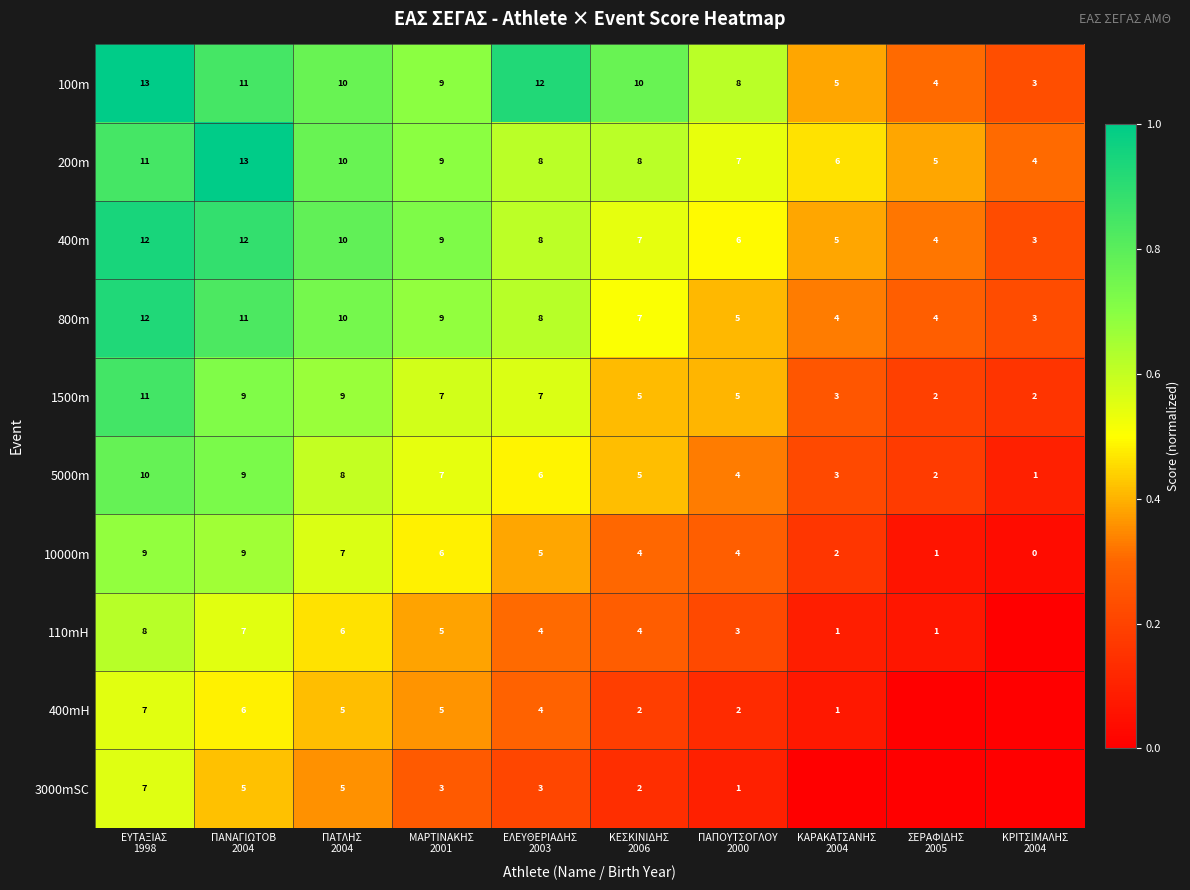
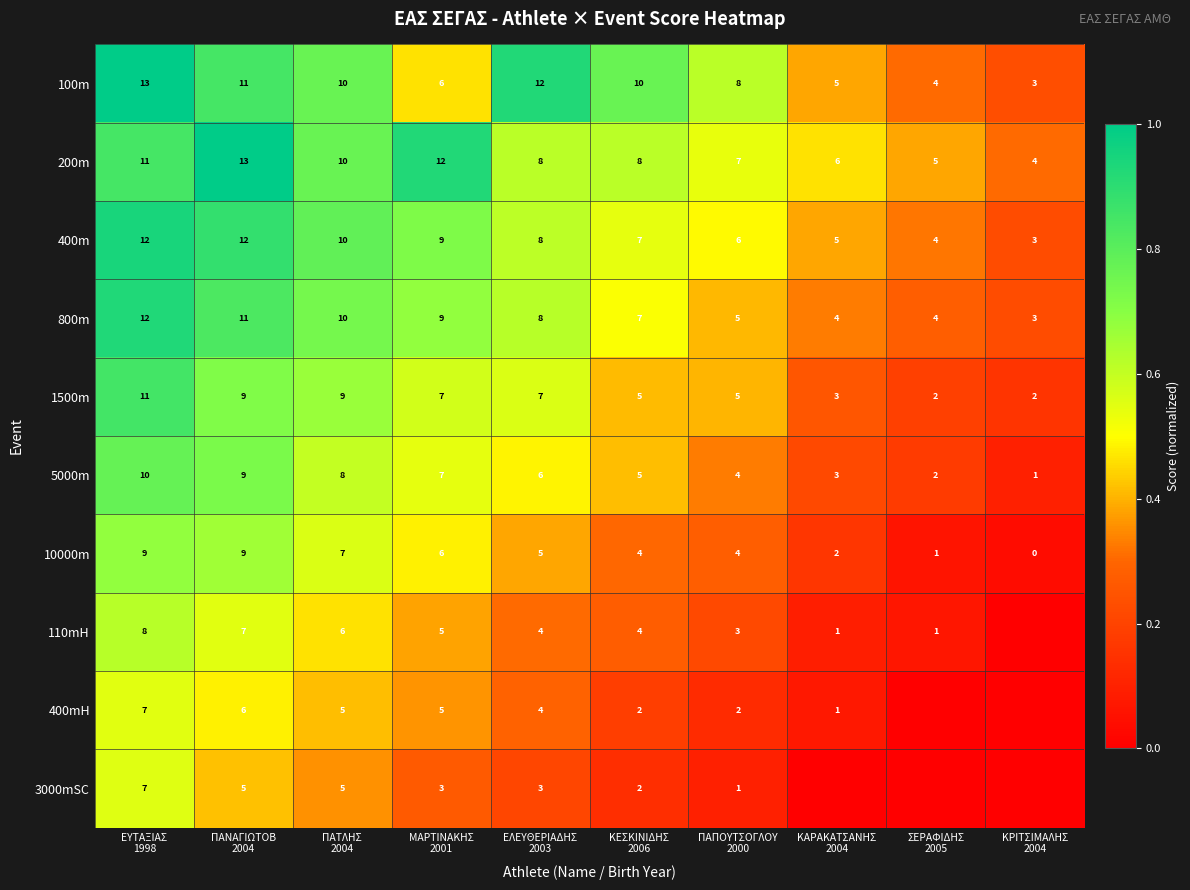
  {
    "100m": {
      "ΕΥΤΑΞΙΑΣ 1998": 13,
      "ΠΑΝΑΓΙΩΤΟΒ 2004": 11,
      "ΠΑΤΛΗΣ 2004": 10,
-     "ΜΑΡΤΙΝΑΚΗΣ 2001": 9,
+     "ΜΑΡΤΙΝΑΚΗΣ 2001": 6,
      "ΕΛΕΥΘΕΡΙΑΔΗΣ 2003": 12,
      "ΚΕΣΚΙΝΙΔΗΣ 2006": 10,
      "ΠΑΠΟΥΤΣΟΓΛΟΥ 2000": 8,
      "ΚΑΡΑΚΑΤΣΑΝΗΣ 2004": 5,
      "ΣΕΡΑΦΙΔΗΣ 2005": 4,
      "ΚΡΙΤΣΙΜΑΛΗΣ 2004": 3
    },
    "200m": {
      "ΕΥΤΑΞΙΑΣ 1998": 11,
      "ΠΑΝΑΓΙΩΤΟΒ 2004": 13,
      "ΠΑΤΛΗΣ 2004": 10,
-     "ΜΑΡΤΙΝΑΚΗΣ 2001": 9,
+     "ΜΑΡΤΙΝΑΚΗΣ 2001": 12,
      "ΕΛΕΥΘΕΡΙΑΔΗΣ 2003": 8,
      "ΚΕΣΚΙΝΙΔΗΣ 2006": 8,
      "ΠΑΠΟΥΤΣΟΓΛΟΥ 2000": 7,
      "ΚΑΡΑΚΑΤΣΑΝΗΣ 2004": 6,
      "ΣΕΡΑΦΙΔΗΣ 2005": 5,
      "ΚΡΙΤΣΙΜΑΛΗΣ 2004": 4
    },
    "400m": {
      "ΕΥΤΑΞΙΑΣ 1998": 12,
      "ΠΑΝΑΓΙΩΤΟΒ 2004": 12,
      "ΠΑΤΛΗΣ 2004": 10,
      "ΜΑΡΤΙΝΑΚΗΣ 2001": 9,
      "ΕΛΕΥΘΕΡΙΑΔΗΣ 2003": 8,
      "ΚΕΣΚΙΝΙΔΗΣ 2006": 7,
      "ΠΑΠΟΥΤΣΟΓΛΟΥ 2000": 6,
      "ΚΑΡΑΚΑΤΣΑΝΗΣ 2004": 5,
      "ΣΕΡΑΦΙΔΗΣ 2005": 4,
      "ΚΡΙΤΣΙΜΑΛΗΣ 2004": 3
    },
    "800m": {
      "ΕΥΤΑΞΙΑΣ 1998": 12,
      "ΠΑΝΑΓΙΩΤΟΒ 2004": 11,
      "ΠΑΤΛΗΣ 2004": 10,
      "ΜΑΡΤΙΝΑΚΗΣ 2001": 9,
      "ΕΛΕΥΘΕΡΙΑΔΗΣ 2003": 8,
      "ΚΕΣΚΙΝΙΔΗΣ 2006": 7,
      "ΠΑΠΟΥΤΣΟΓΛΟΥ 2000": 5,
      "ΚΑΡΑΚΑΤΣΑΝΗΣ 2004": 4,
      "ΣΕΡΑΦΙΔΗΣ 2005": 4,
      "ΚΡΙΤΣΙΜΑΛΗΣ 2004": 3
    },
    "1500m": {
      "ΕΥΤΑΞΙΑΣ 1998": 11,
      "ΠΑΝΑΓΙΩΤΟΒ 2004": 9,
      "ΠΑΤΛΗΣ 2004": 9,
      "ΜΑΡΤΙΝΑΚΗΣ 2001": 7,
      "ΕΛΕΥΘΕΡΙΑΔΗΣ 2003": 7,
      "ΚΕΣΚΙΝΙΔΗΣ 2006": 5,
      "ΠΑΠΟΥΤΣΟΓΛΟΥ 2000": 5,
      "ΚΑΡΑΚΑΤΣΑΝΗΣ 2004": 3,
      "ΣΕΡΑΦΙΔΗΣ 2005": 2,
      "ΚΡΙΤΣΙΜΑΛΗΣ 2004": 2
    },
    "5000m": {
      "ΕΥΤΑΞΙΑΣ 1998": 10,
      "ΠΑΝΑΓΙΩΤΟΒ 2004": 9,
      "ΠΑΤΛΗΣ 2004": 8,
      "ΜΑΡΤΙΝΑΚΗΣ 2001": 7,
      "ΕΛΕΥΘΕΡΙΑΔΗΣ 2003": 6,
      "ΚΕΣΚΙΝΙΔΗΣ 2006": 5,
      "ΠΑΠΟΥΤΣΟΓΛΟΥ 2000": 4,
      "ΚΑΡΑΚΑΤΣΑΝΗΣ 2004": 3,
      "ΣΕΡΑΦΙΔΗΣ 2005": 2,
      "ΚΡΙΤΣΙΜΑΛΗΣ 2004": 1
    },
    "10000m": {
      "ΕΥΤΑΞΙΑΣ 1998": 9,
      "ΠΑΝΑΓΙΩΤΟΒ 2004": 9,
      "ΠΑΤΛΗΣ 2004": 7,
      "ΜΑΡΤΙΝΑΚΗΣ 2001": 6,
      "ΕΛΕΥΘΕΡΙΑΔΗΣ 2003": 5,
      "ΚΕΣΚΙΝΙΔΗΣ 2006": 4,
      "ΠΑΠΟΥΤΣΟΓΛΟΥ 2000": 4,
      "ΚΑΡΑΚΑΤΣΑΝΗΣ 2004": 2,
      "ΣΕΡΑΦΙΔΗΣ 2005": 1,
      "ΚΡΙΤΣΙΜΑΛΗΣ 2004": 0
    },
    "110mH": {
      "ΕΥΤΑΞΙΑΣ 1998": 8,
      "ΠΑΝΑΓΙΩΤΟΒ 2004": 7,
      "ΠΑΤΛΗΣ 2004": 6,
      "ΜΑΡΤΙΝΑΚΗΣ 2001": 5,
      "ΕΛΕΥΘΕΡΙΑΔΗΣ 2003": 4,
      "ΚΕΣΚΙΝΙΔΗΣ 2006": 4,
      "ΠΑΠΟΥΤΣΟΓΛΟΥ 2000": 3,
      "ΚΑΡΑΚΑΤΣΑΝΗΣ 2004": 1,
      "ΣΕΡΑΦΙΔΗΣ 2005": 1
    },
    "400mH": {
      "ΕΥΤΑΞΙΑΣ 1998": 7,
      "ΠΑΝΑΓΙΩΤΟΒ 2004": 6,
      "ΠΑΤΛΗΣ 2004": 5,
      "ΜΑΡΤΙΝΑΚΗΣ 2001": 5,
      "ΕΛΕΥΘΕΡΙΑΔΗΣ 2003": 4,
      "ΚΕΣΚΙΝΙΔΗΣ 2006": 2,
      "ΠΑΠΟΥΤΣΟΓΛΟΥ 2000": 2,
      "ΚΑΡΑΚΑΤΣΑΝΗΣ 2004": 1
    },
    "3000mSC": {
      "ΕΥΤΑΞΙΑΣ 1998": 7,
      "ΠΑΝΑΓΙΩΤΟΒ 2004": 5,
      "ΠΑΤΛΗΣ 2004": 5,
      "ΜΑΡΤΙΝΑΚΗΣ 2001": 3,
      "ΕΛΕΥΘΕΡΙΑΔΗΣ 2003": 3,
      "ΚΕΣΚΙΝΙΔΗΣ 2006": 2,
      "ΠΑΠΟΥΤΣΟΓΛΟΥ 2000": 1
    }
  }
